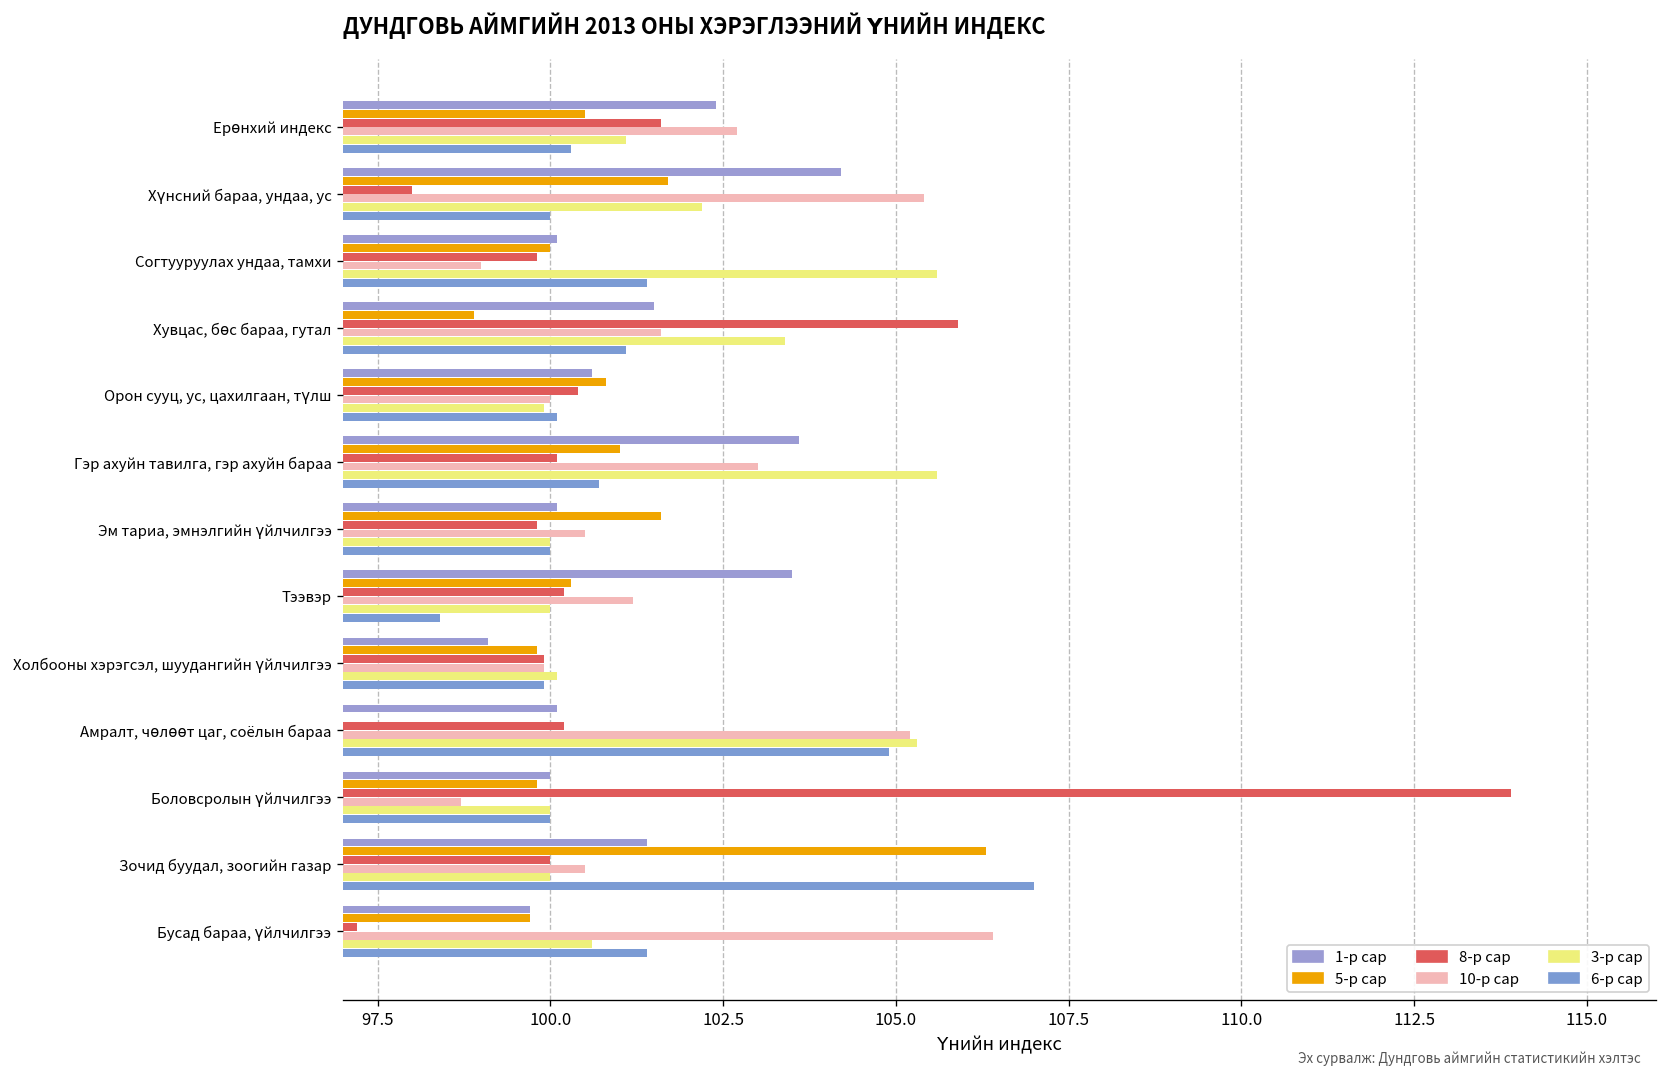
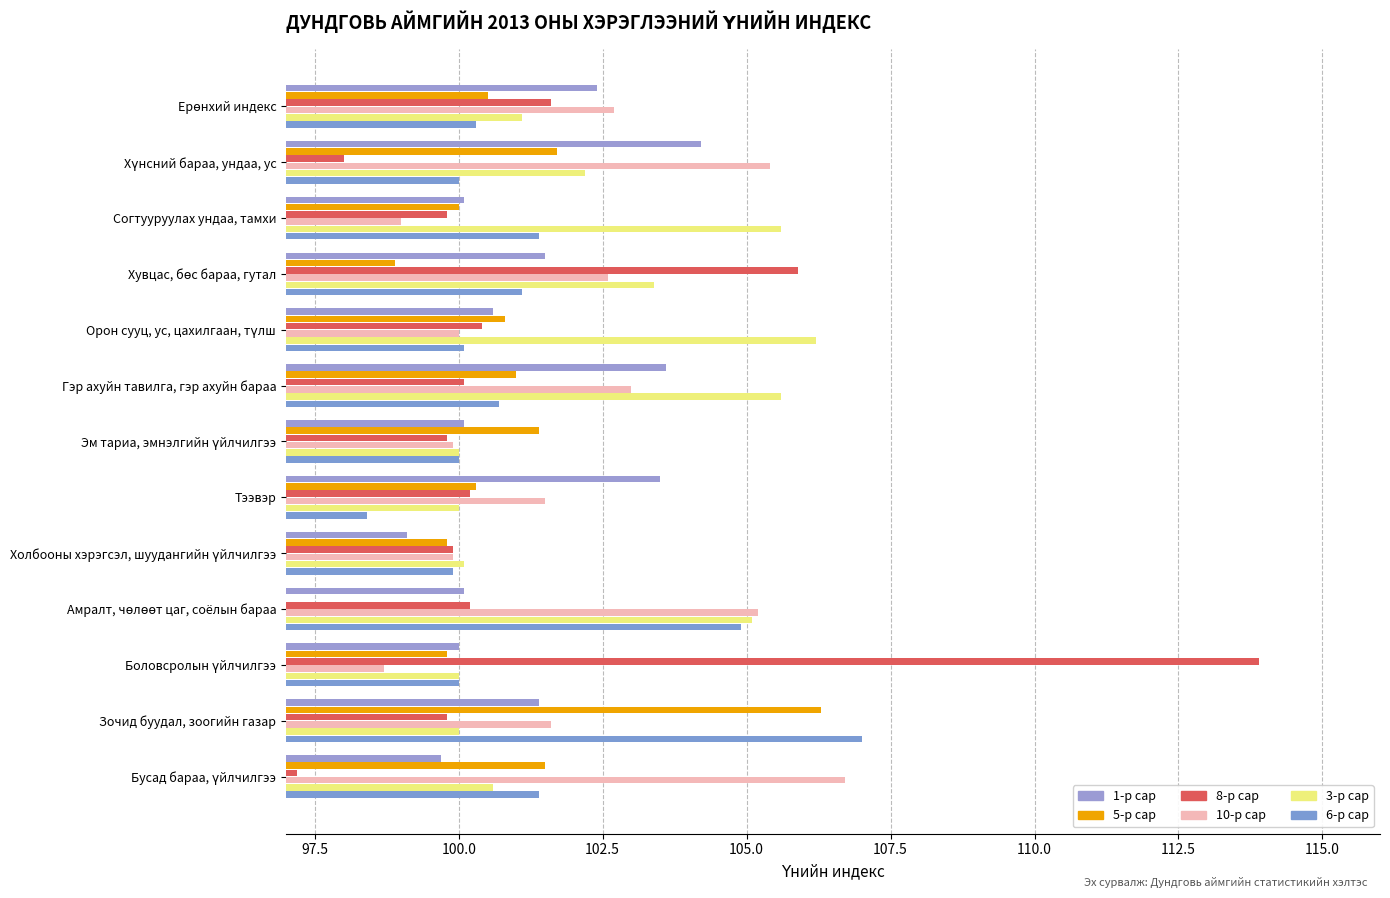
  {
    "5-р сар": {
      "Ерөнхий индекс": 100.5,
      "Хүнсний бараа, ундаа, ус": 101.7,
      "Согтууруулах ундаа, тамхи": 100.0,
      "Хувцас, бөс бараа, гутал": 98.9,
      "Орон сууц, ус, цахилгаан, түлш": 100.8,
      "Гэр ахуйн тавилга, гэр ахуйн бараа": 101.0,
-     "Эм тариа, эмнэлгийн үйлчилгээ": 101.6,
+     "Эм тариа, эмнэлгийн үйлчилгээ": 101.4,
      "Тээвэр": 100.3,
      "Холбооны хэрэгсэл, шуудангийн үйлчилгээ": 99.8,
      "Боловсролын үйлчилгээ": 99.8,
      "Зочид буудал, зоогийн газар": 106.3,
-     "Бусад бараа, үйлчилгээ": 99.7
+     "Бусад бараа, үйлчилгээ": 101.5
    },
    "8-р сар": {
      "Ерөнхий индекс": 101.6,
      "Хүнсний бараа, ундаа, ус": 98.0,
      "Согтууруулах ундаа, тамхи": 99.8,
      "Хувцас, бөс бараа, гутал": 105.9,
      "Орон сууц, ус, цахилгаан, түлш": 100.4,
      "Гэр ахуйн тавилга, гэр ахуйн бараа": 100.1,
      "Эм тариа, эмнэлгийн үйлчилгээ": 99.8,
      "Тээвэр": 100.2,
      "Холбооны хэрэгсэл, шуудангийн үйлчилгээ": 99.9,
      "Амралт, чөлөөт цаг, соёлын бараа": 100.2,
      "Боловсролын үйлчилгээ": 113.9,
-     "Зочид буудал, зоогийн газар": 100.0,
+     "Зочид буудал, зоогийн газар": 99.8,
      "Бусад бараа, үйлчилгээ": 97.2
    },
    "10-р сар": {
      "Ерөнхий индекс": 102.7,
      "Хүнсний бараа, ундаа, ус": 105.4,
      "Согтууруулах ундаа, тамхи": 99.0,
-     "Хувцас, бөс бараа, гутал": 101.6,
+     "Хувцас, бөс бараа, гутал": 102.6,
      "Орон сууц, ус, цахилгаан, түлш": 100.0,
      "Гэр ахуйн тавилга, гэр ахуйн бараа": 103.0,
-     "Эм тариа, эмнэлгийн үйлчилгээ": 100.5,
-     "Тээвэр": 101.2,
+     "Эм тариа, эмнэлгийн үйлчилгээ": 99.9,
+     "Тээвэр": 101.5,
      "Холбооны хэрэгсэл, шуудангийн үйлчилгээ": 99.9,
      "Амралт, чөлөөт цаг, соёлын бараа": 105.2,
      "Боловсролын үйлчилгээ": 98.7,
-     "Зочид буудал, зоогийн газар": 100.5,
-     "Бусад бараа, үйлчилгээ": 106.4
+     "Зочид буудал, зоогийн газар": 101.6,
+     "Бусад бараа, үйлчилгээ": 106.7
    },
    "3-р сар": {
      "Ерөнхий индекс": 101.1,
      "Хүнсний бараа, ундаа, ус": 102.2,
      "Согтууруулах ундаа, тамхи": 105.6,
      "Хувцас, бөс бараа, гутал": 103.4,
-     "Орон сууц, ус, цахилгаан, түлш": 99.9,
+     "Орон сууц, ус, цахилгаан, түлш": 106.2,
      "Гэр ахуйн тавилга, гэр ахуйн бараа": 105.6,
      "Эм тариа, эмнэлгийн үйлчилгээ": 100.0,
      "Тээвэр": 100.0,
      "Холбооны хэрэгсэл, шуудангийн үйлчилгээ": 100.1,
-     "Амралт, чөлөөт цаг, соёлын бараа": 105.3,
+     "Амралт, чөлөөт цаг, соёлын бараа": 105.1,
      "Боловсролын үйлчилгээ": 100.0,
      "Зочид буудал, зоогийн газар": 100.0,
      "Бусад бараа, үйлчилгээ": 100.6
    }
  }
